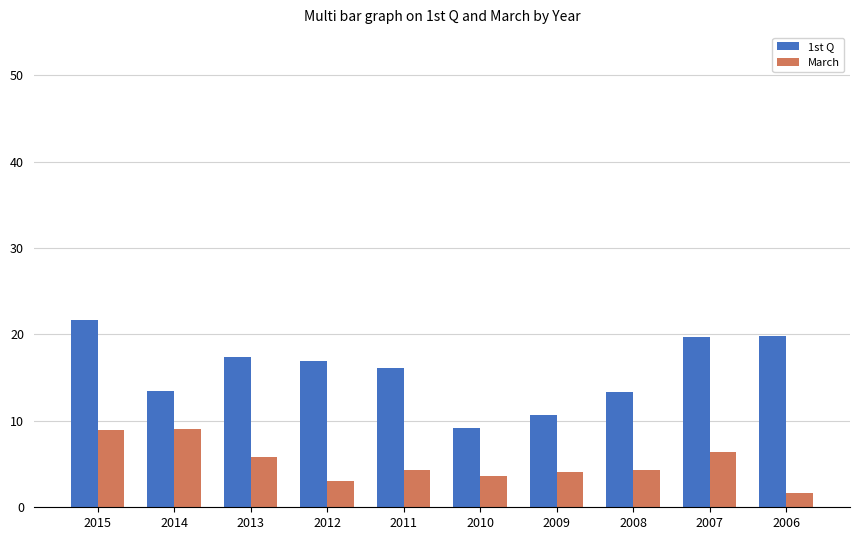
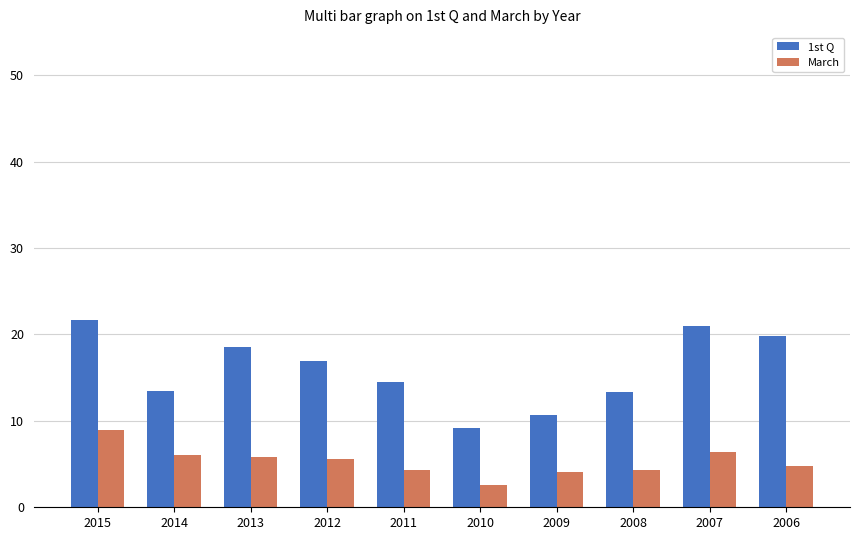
  {
    "1st Q": {
      "2015": 22,
      "2014": 14,
-     "2013": 17,
+     "2013": 19,
      "2012": 17,
-     "2011": 16,
+     "2011": 15,
      "2010": 9,
      "2009": 11,
      "2008": 13,
-     "2007": 20,
+     "2007": 21,
      "2006": 20
    },
    "March": {
      "2015": 9,
-     "2014": 9,
+     "2014": 6,
      "2013": 6,
-     "2012": 3,
+     "2012": 6,
      "2011": 4,
-     "2010": 4,
+     "2010": 3,
      "2009": 4,
      "2008": 4,
      "2007": 6,
-     "2006": 2
+     "2006": 5
    }
  }
